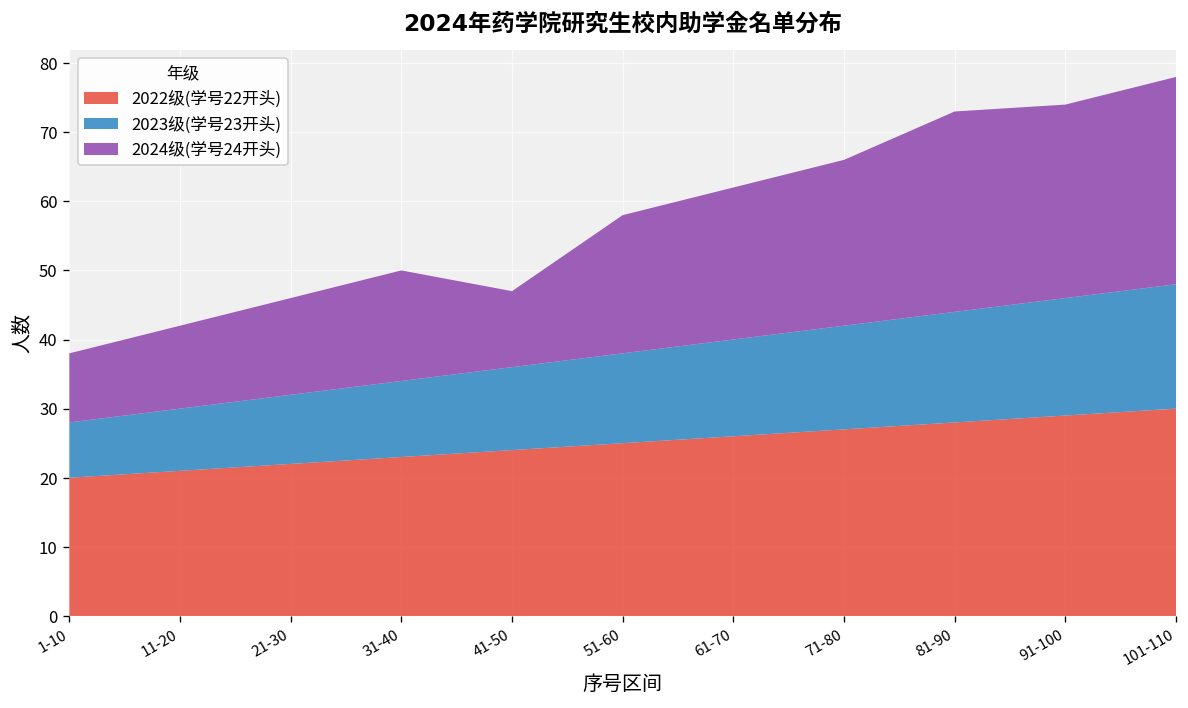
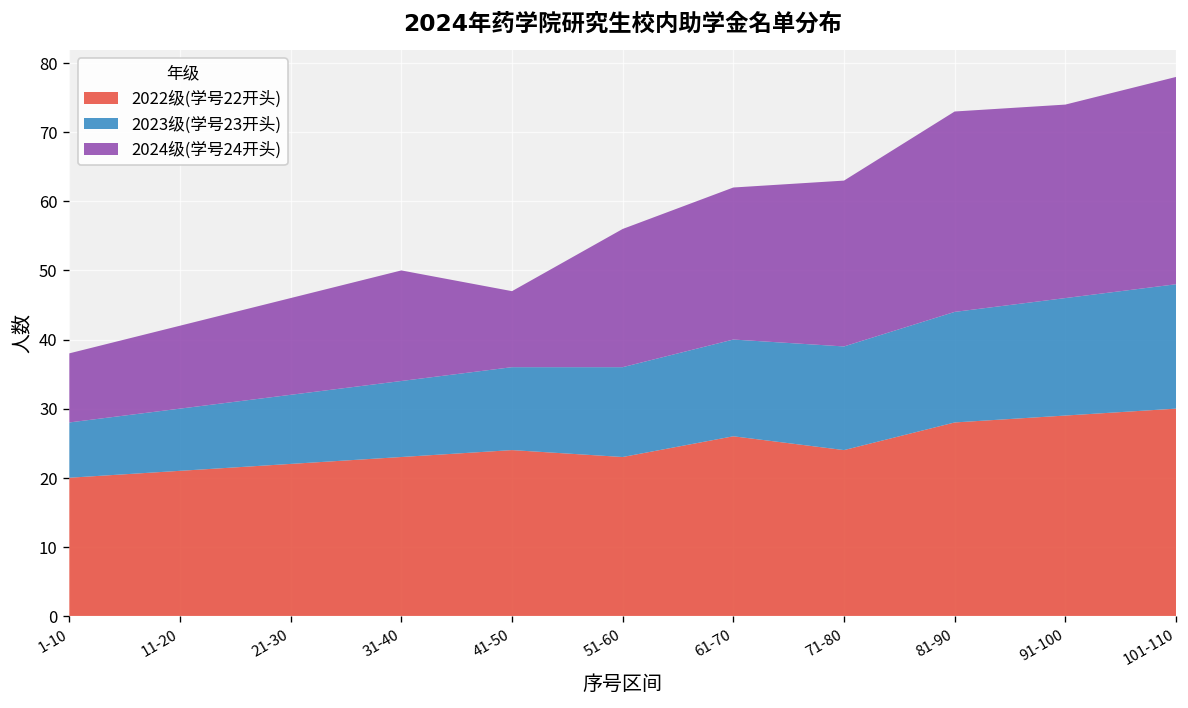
  {
    "2022级(学号22开头)": {
      "1-10": 20,
      "11-20": 21,
      "21-30": 22,
      "31-40": 23,
      "41-50": 24,
-     "51-60": 25,
+     "51-60": 23,
      "61-70": 26,
-     "71-80": 27,
+     "71-80": 24,
      "81-90": 28,
      "91-100": 29,
      "101-110": 30
    },
    "2023级(学号23开头)": {
      "1-10": 8,
      "11-20": 9,
      "21-30": 10,
      "31-40": 11,
      "41-50": 12,
      "51-60": 13,
      "61-70": 14,
      "71-80": 15,
      "81-90": 16,
      "91-100": 17,
      "101-110": 18
    },
    "2024级(学号24开头)": {
      "1-10": 10,
      "11-20": 12,
      "21-30": 14,
      "31-40": 16,
      "41-50": 11,
      "51-60": 20,
      "61-70": 22,
      "71-80": 24,
      "81-90": 29,
      "91-100": 28,
      "101-110": 30
    }
  }
